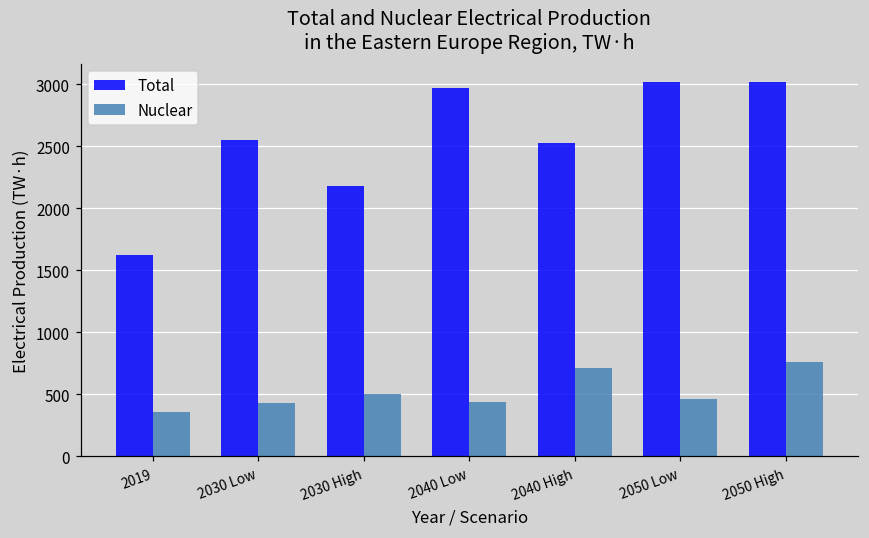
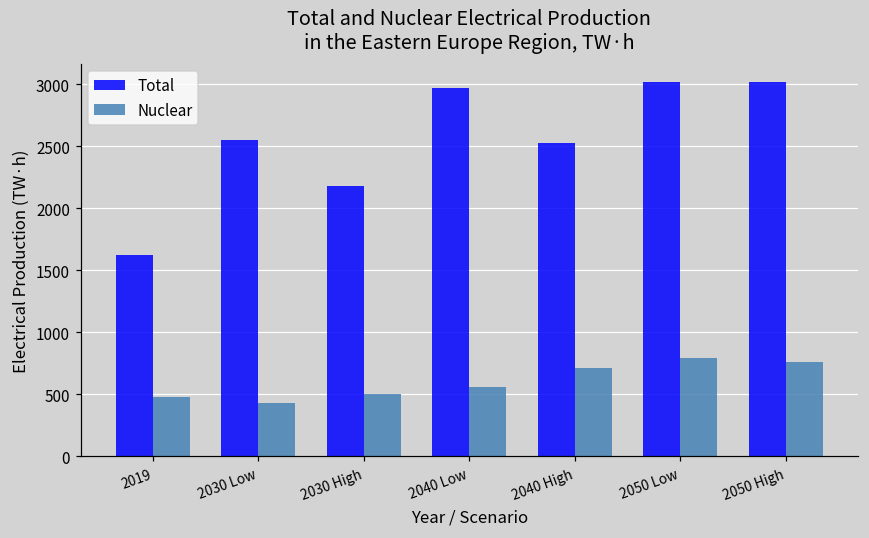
  {
    "Total": {
      "2019": 1620,
      "2030 Low": 2550,
      "2030 High": 2180,
      "2040 Low": 2970,
      "2040 High": 2530,
      "2050 Low": 3020,
      "2050 High": 3020
    },
    "Nuclear": {
-     "2019": 360,
+     "2019": 480,
      "2030 Low": 430,
      "2030 High": 500,
-     "2040 Low": 430,
+     "2040 Low": 560,
      "2040 High": 710,
-     "2050 Low": 460,
+     "2050 Low": 790,
      "2050 High": 760
    }
  }
